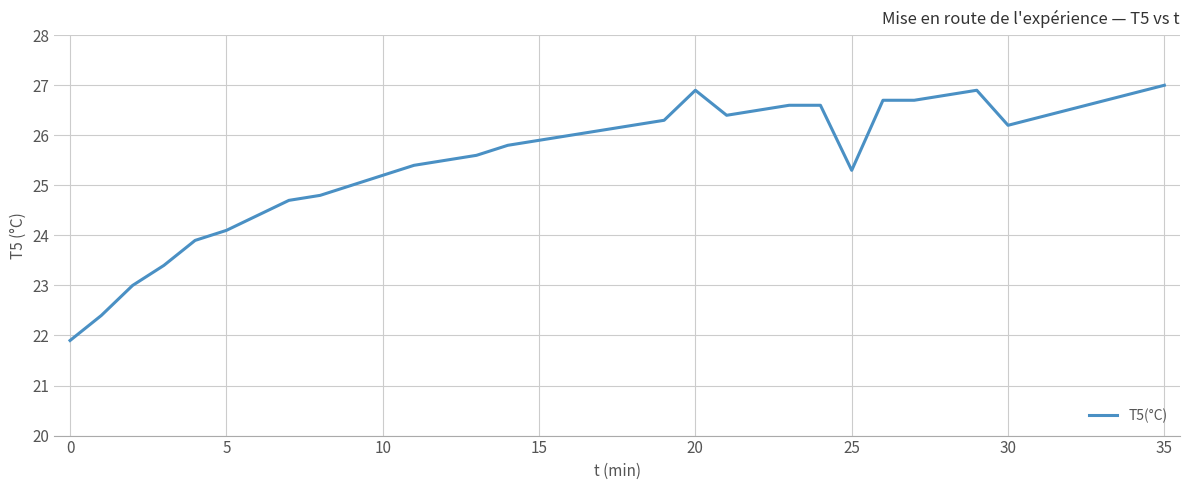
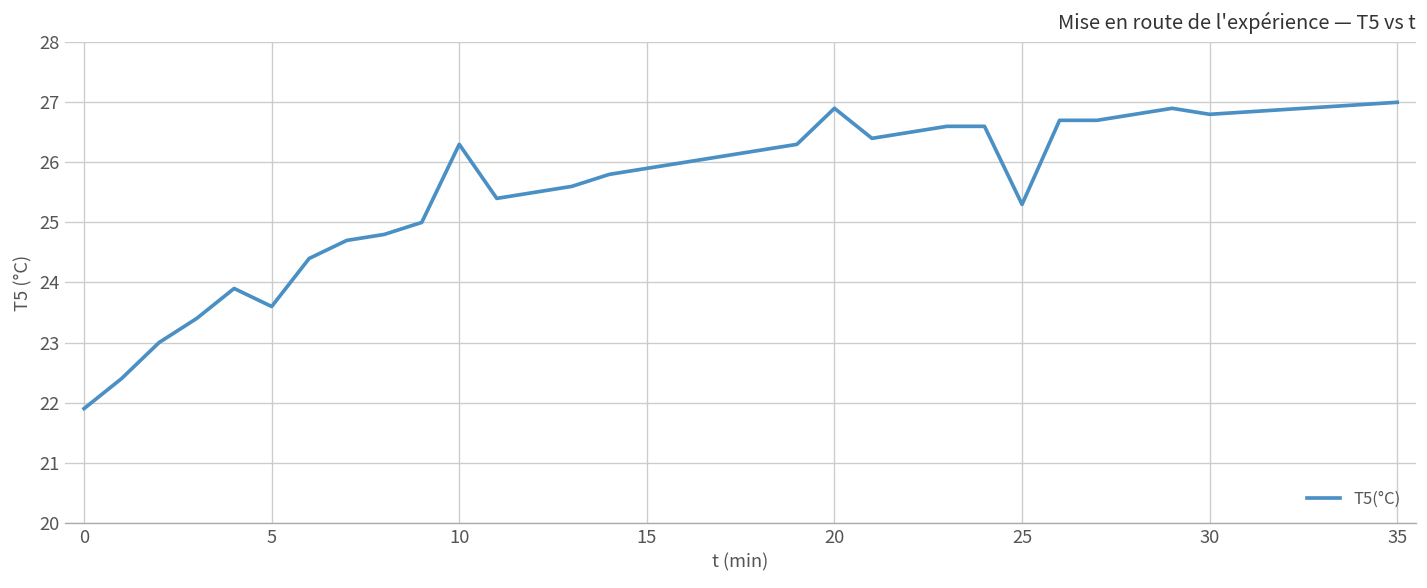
  {
    "0": 21.9,
-   "5": 24.1,
-   "10": 25.2,
+   "5": 23.6,
+   "10": 26.3,
    "15": 25.9,
    "20": 26.9,
    "25": 25.3,
-   "30": 26.2,
+   "30": 26.8,
    "35": 27.0
  }
